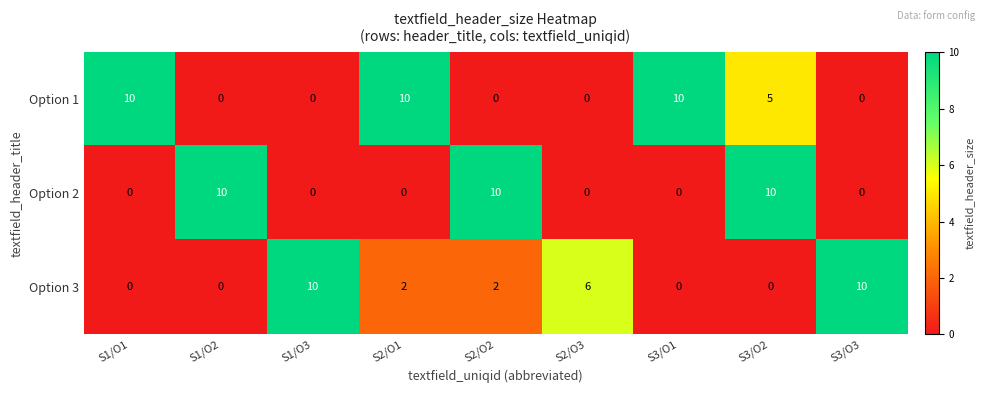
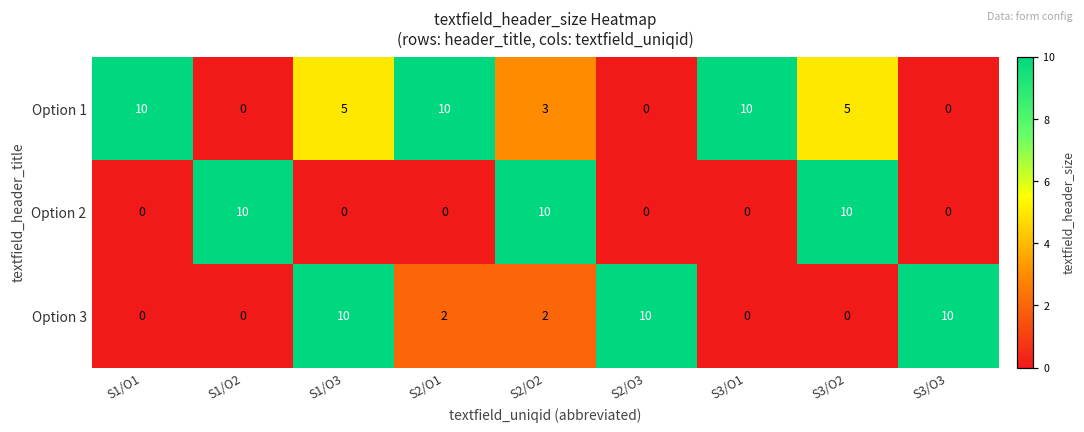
  {
    "Option 1": {
      "S1/O1": 10,
      "S1/O2": 0,
-     "S1/O3": 0,
+     "S1/O3": 5,
      "S2/O1": 10,
-     "S2/O2": 0,
+     "S2/O2": 3,
      "S2/O3": 0,
      "S3/O1": 10,
      "S3/O2": 5,
      "S3/O3": 0
    },
    "Option 2": {
      "S1/O1": 0,
      "S1/O2": 10,
      "S1/O3": 0,
      "S2/O1": 0,
      "S2/O2": 10,
      "S2/O3": 0,
      "S3/O1": 0,
      "S3/O2": 10,
      "S3/O3": 0
    },
    "Option 3": {
      "S1/O1": 0,
      "S1/O2": 0,
      "S1/O3": 10,
      "S2/O1": 2,
      "S2/O2": 2,
-     "S2/O3": 6,
+     "S2/O3": 10,
      "S3/O1": 0,
      "S3/O2": 0,
      "S3/O3": 10
    }
  }
